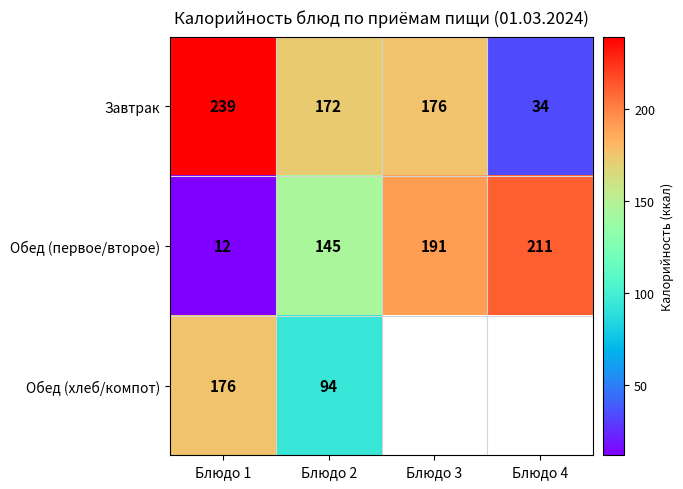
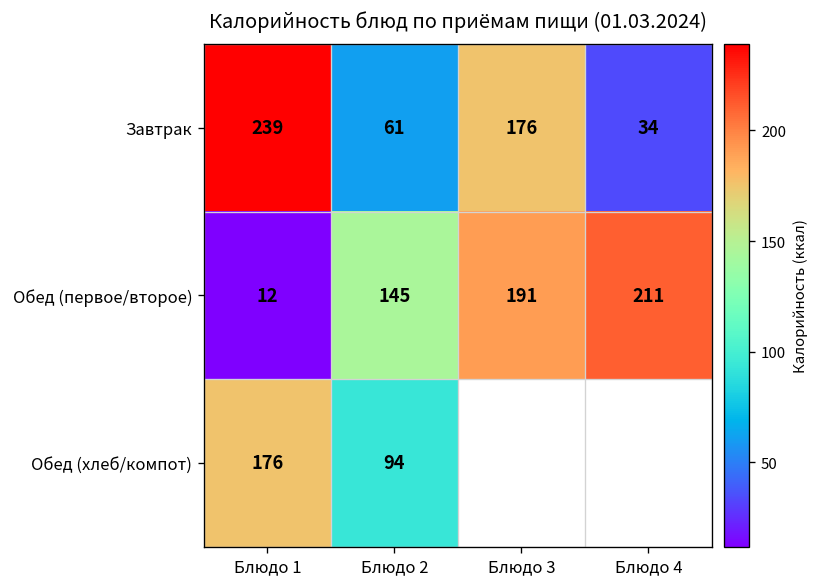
  {
    "Завтрак": {
      "Блюдо 1": 239,
-     "Блюдо 2": 172,
+     "Блюдо 2": 61,
      "Блюдо 3": 176,
      "Блюдо 4": 34
    },
    "Обед (первое/второе)": {
      "Блюдо 1": 12,
      "Блюдо 2": 145,
      "Блюдо 3": 191,
      "Блюдо 4": 211
    },
    "Обед (хлеб/компот)": {
      "Блюдо 1": 176,
      "Блюдо 2": 94
    }
  }
